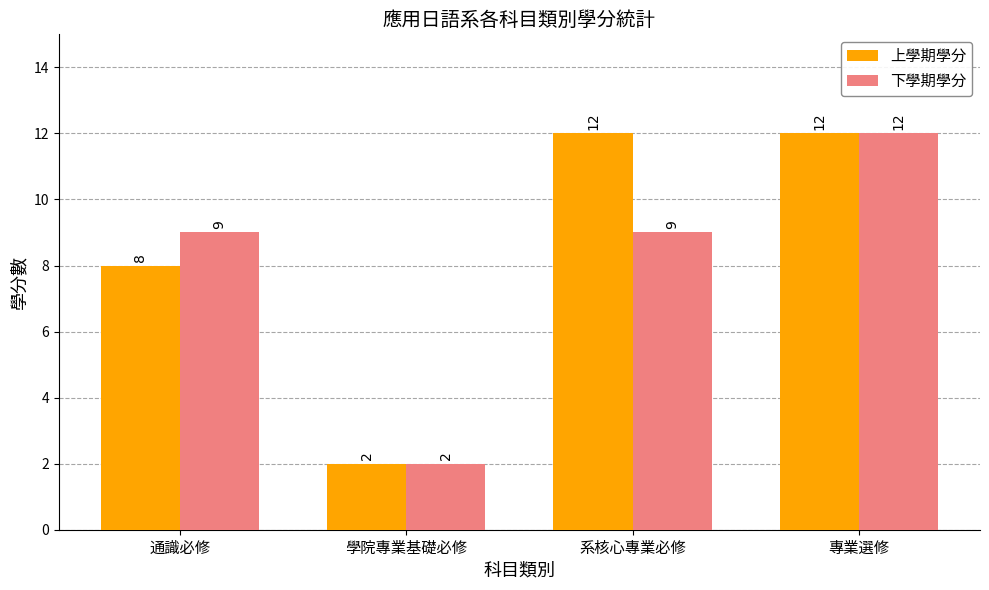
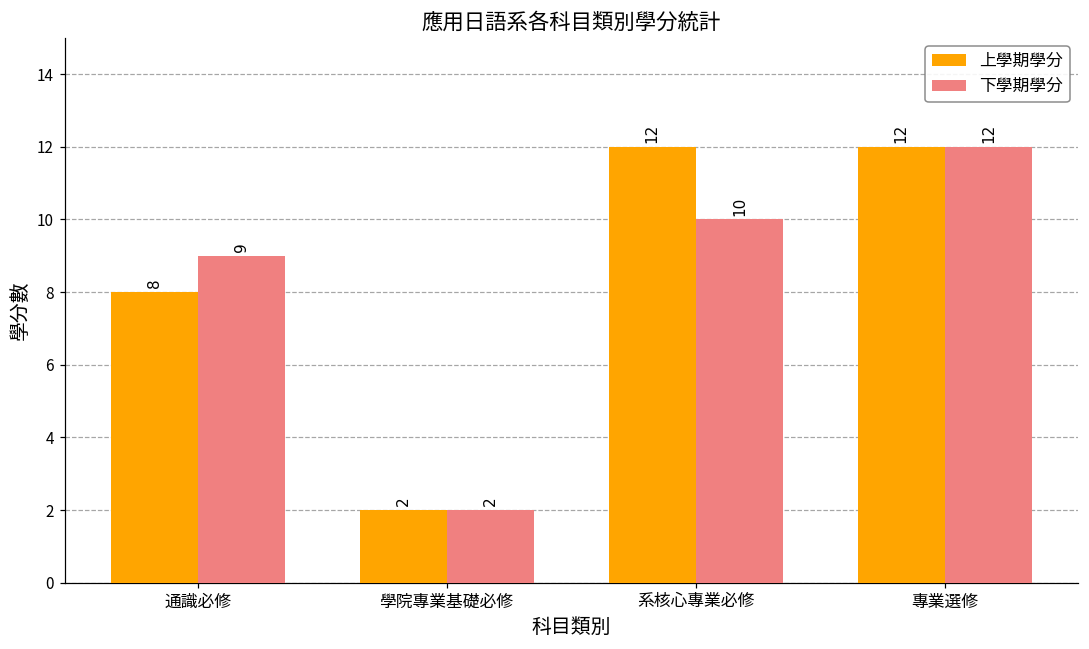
  {
    "上學期學分": {
      "通識必修": 8,
      "學院專業基礎必修": 2,
      "系核心專業必修": 12,
      "專業選修": 12
    },
    "下學期學分": {
      "通識必修": 9,
      "學院專業基礎必修": 2,
-     "系核心專業必修": 9,
+     "系核心專業必修": 10,
      "專業選修": 12
    }
  }
